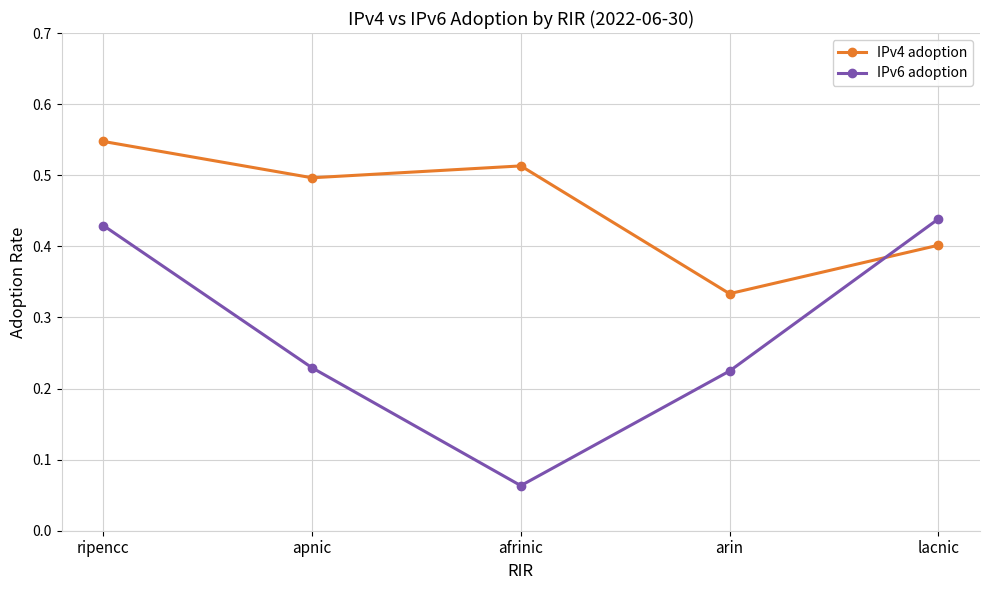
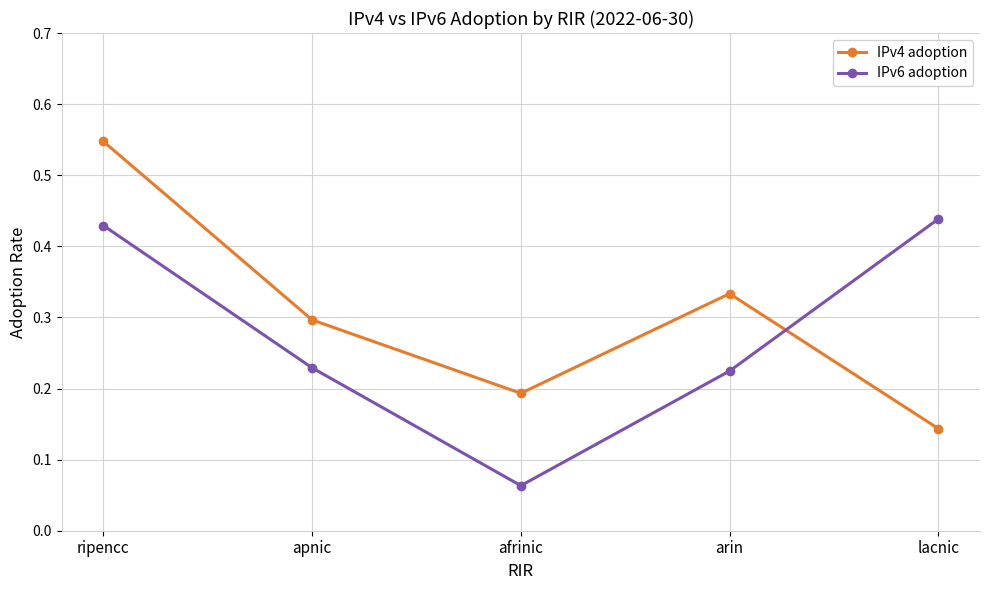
  {
    "IPv4 adoption": {
      "ripencc": 0.55,
-     "apnic": 0.50,
-     "afrinic": 0.51,
+     "apnic": 0.30,
+     "afrinic": 0.19,
      "arin": 0.33,
-     "lacnic": 0.40
+     "lacnic": 0.14
    },
    "IPv6 adoption": {
      "ripencc": 0.43,
      "apnic": 0.23,
      "afrinic": 0.06,
      "arin": 0.22,
      "lacnic": 0.44
    }
  }
